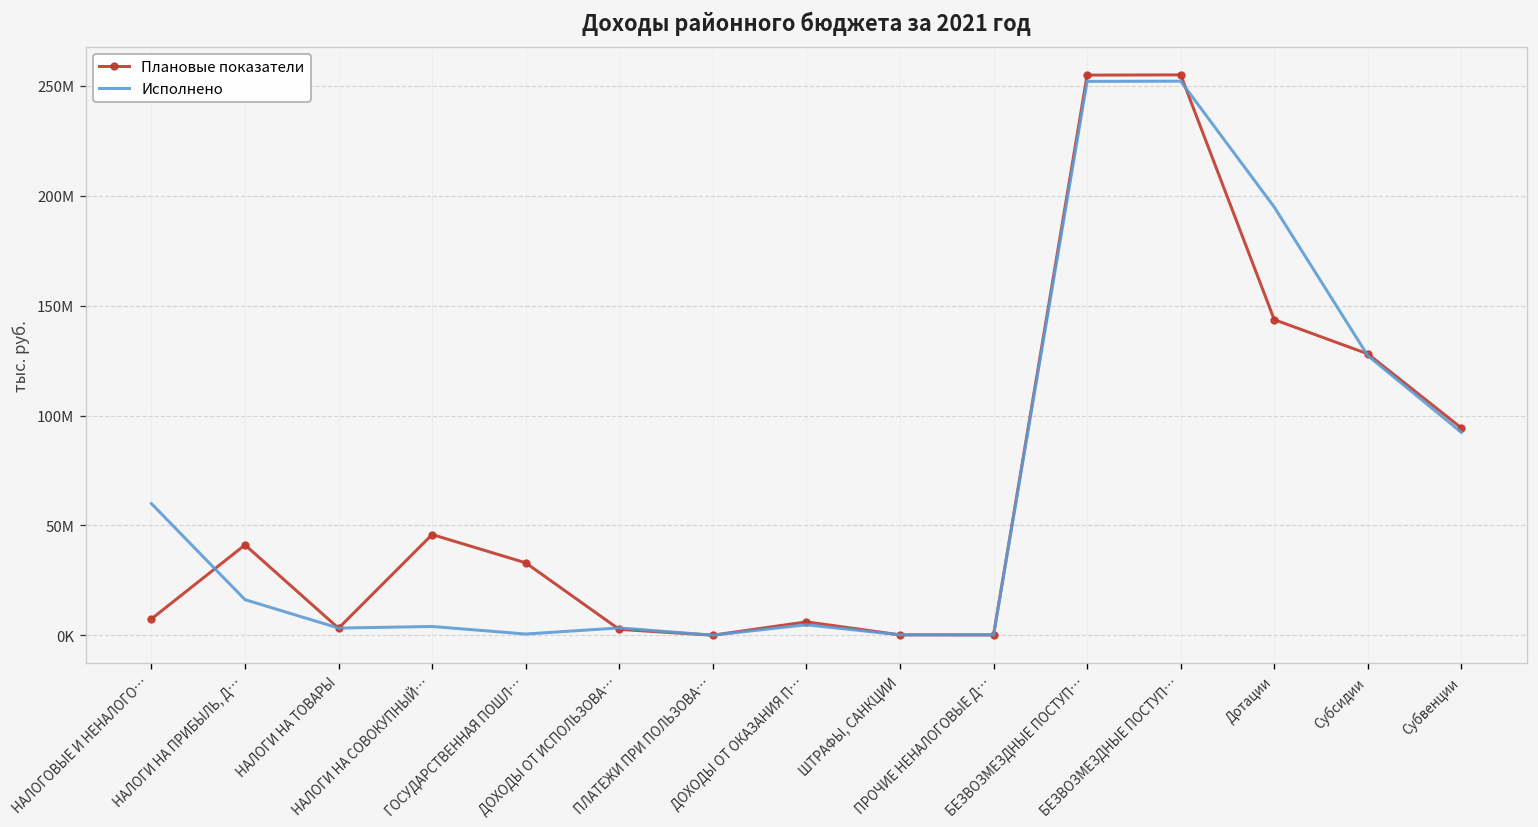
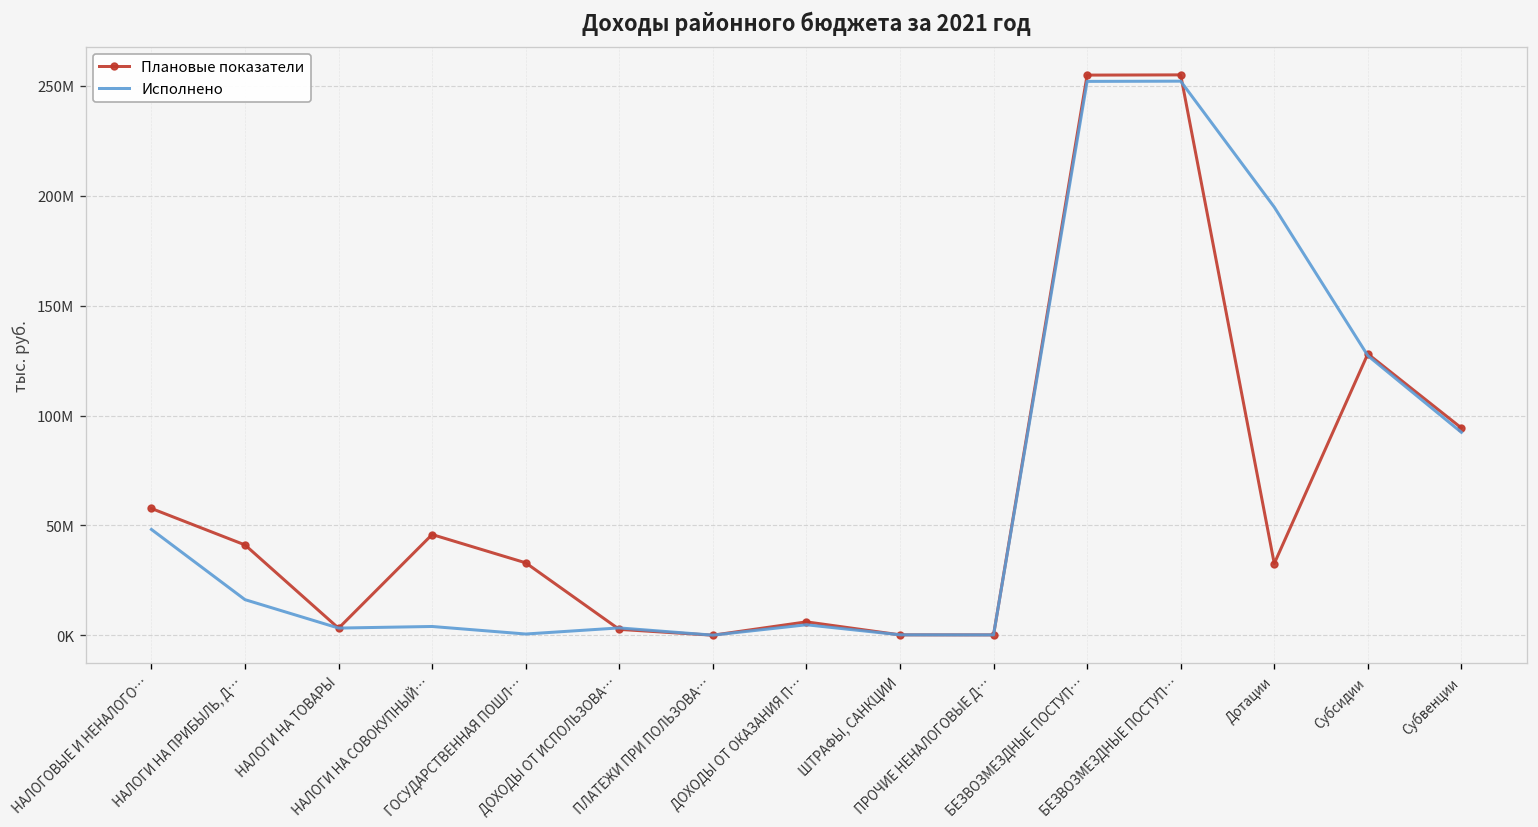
  {
    "Плановые показатели": {
-     "НАЛОГОВЫЕ И НЕНАЛОГО…": 7000000,
+     "НАЛОГОВЫЕ И НЕНАЛОГО…": 58000000,
      "НАЛОГИ НА ПРИБЫЛЬ, Д…": 41000000,
      "НАЛОГИ НА СОВОКУПНЫЙ…": 46000000,
      "ГОСУДАРСТВЕННАЯ ПОШЛ…": 33000000,
-     "Дотации": 144000000,
+     "Дотации": 33000000,
      "Субвенции": 94000000
    },
    "Исполнено": {
-     "НАЛОГОВЫЕ И НЕНАЛОГО…": 60000000,
+     "НАЛОГОВЫЕ И НЕНАЛОГО…": 48000000,
      "НАЛОГИ НА ПРИБЫЛЬ, Д…": 16000000,
      "НАЛОГИ НА СОВОКУПНЫЙ…": 4000000,
      "ГОСУДАРСТВЕННАЯ ПОШЛ…": 1000000,
      "Дотации": 195000000,
      "Субвенции": 92000000
    }
  }
